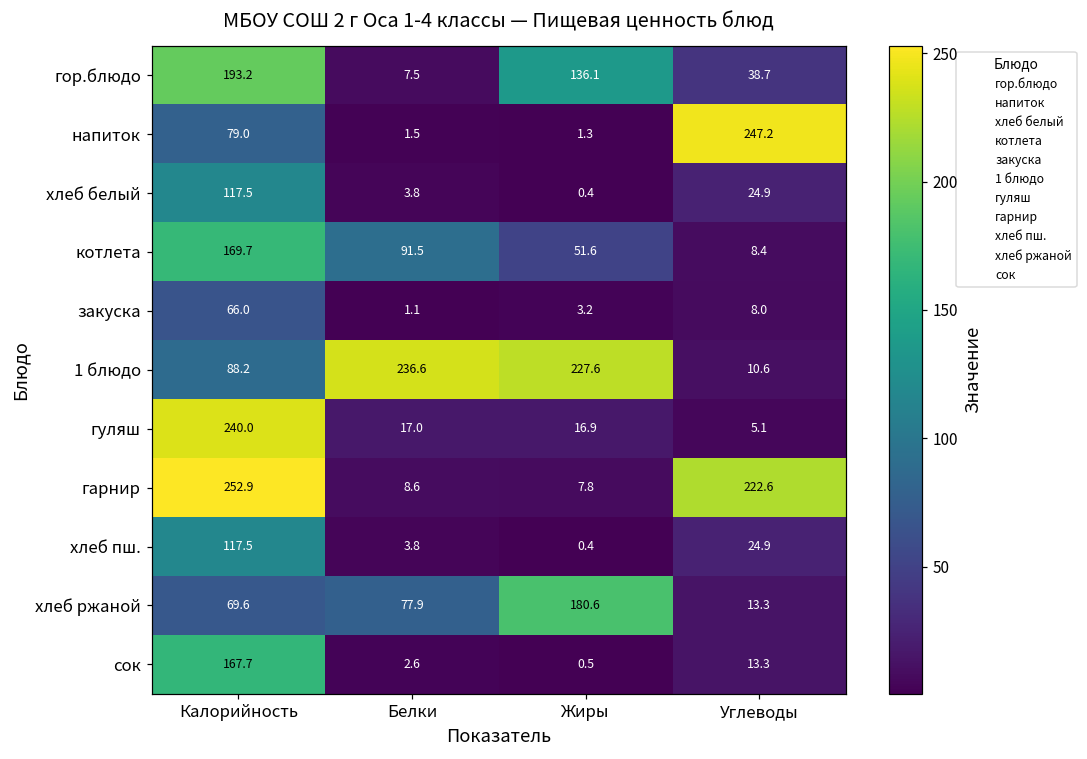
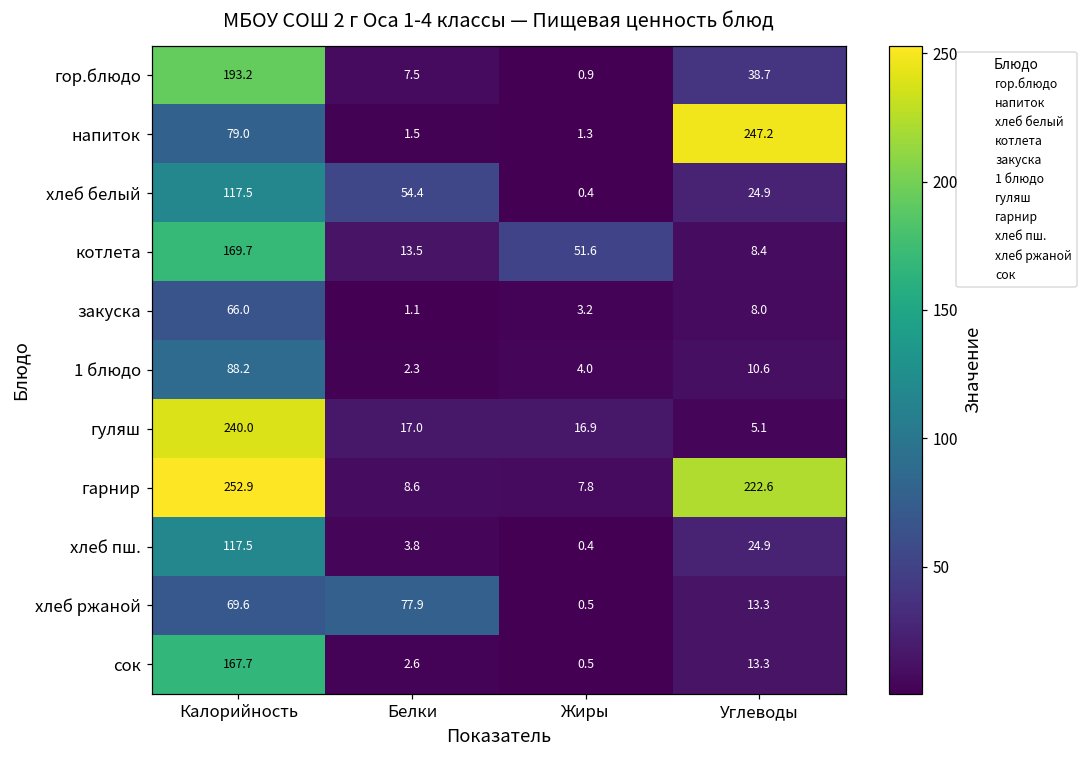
  {
    "гор.блюдо": {
      "Калорийность": 193.2,
      "Белки": 7.5,
-     "Жиры": 136.1,
+     "Жиры": 0.9,
      "Углеводы": 38.7
    },
    "напиток": {
      "Калорийность": 79.0,
      "Белки": 1.5,
      "Жиры": 1.3,
      "Углеводы": 247.2
    },
    "хлеб белый": {
      "Калорийность": 117.5,
-     "Белки": 3.8,
+     "Белки": 54.4,
      "Жиры": 0.4,
      "Углеводы": 24.9
    },
    "котлета": {
      "Калорийность": 169.7,
-     "Белки": 91.5,
+     "Белки": 13.5,
      "Жиры": 51.6,
      "Углеводы": 8.4
    },
    "закуска": {
      "Калорийность": 66.0,
      "Белки": 1.1,
      "Жиры": 3.2,
      "Углеводы": 8.0
    },
    "1 блюдо": {
      "Калорийность": 88.2,
-     "Белки": 236.6,
-     "Жиры": 227.6,
+     "Белки": 2.3,
+     "Жиры": 4.0,
      "Углеводы": 10.6
    },
    "гуляш": {
      "Калорийность": 240.0,
      "Белки": 17.0,
      "Жиры": 16.9,
      "Углеводы": 5.1
    },
    "гарнир": {
      "Калорийность": 252.9,
      "Белки": 8.6,
      "Жиры": 7.8,
      "Углеводы": 222.6
    },
    "хлеб пш.": {
      "Калорийность": 117.5,
      "Белки": 3.8,
      "Жиры": 0.4,
      "Углеводы": 24.9
    },
    "хлеб ржаной": {
      "Калорийность": 69.6,
      "Белки": 77.9,
-     "Жиры": 180.6,
+     "Жиры": 0.5,
      "Углеводы": 13.3
    },
    "сок": {
      "Калорийность": 167.7,
      "Белки": 2.6,
      "Жиры": 0.5,
      "Углеводы": 13.3
    }
  }
